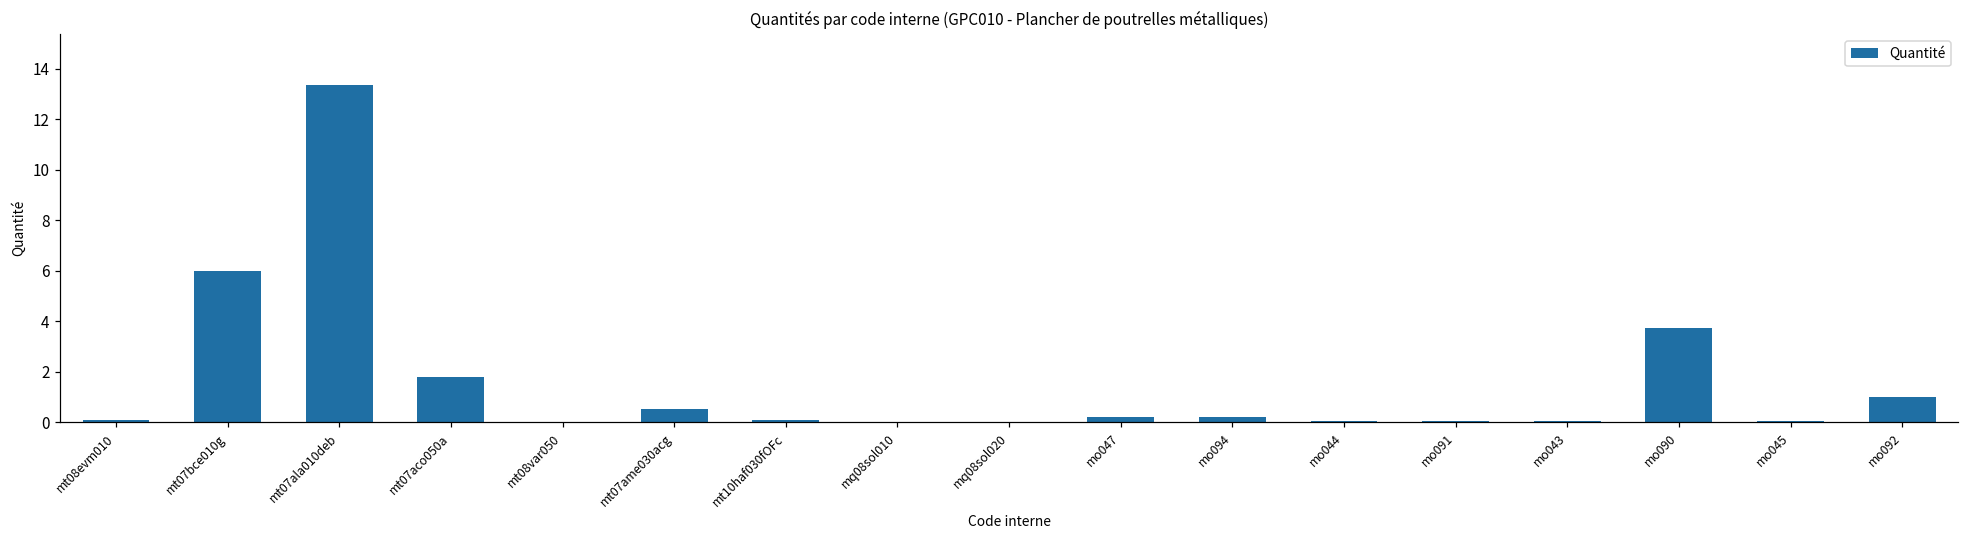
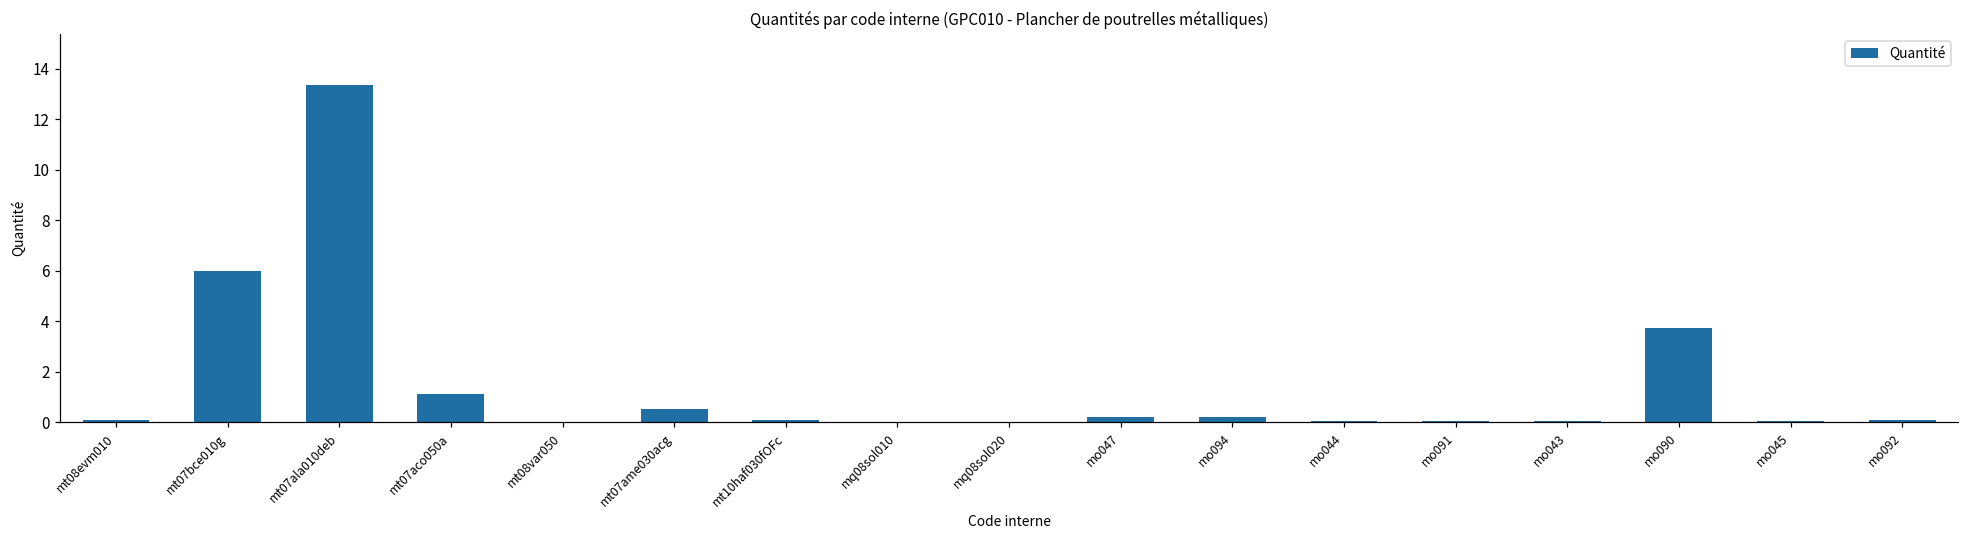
  {
    "mt07bce010g": 6.0,
    "mt07ala010deb": 13.4,
-   "mt07aco050a": 1.8,
+   "mt07aco050a": 1.1,
    "mt07ame030acg": 0.5,
    "mo047": 0.2,
    "mo094": 0.2,
    "mo090": 3.7,
-   "mo092": 1.0
+   "mo092": 0.1
  }
